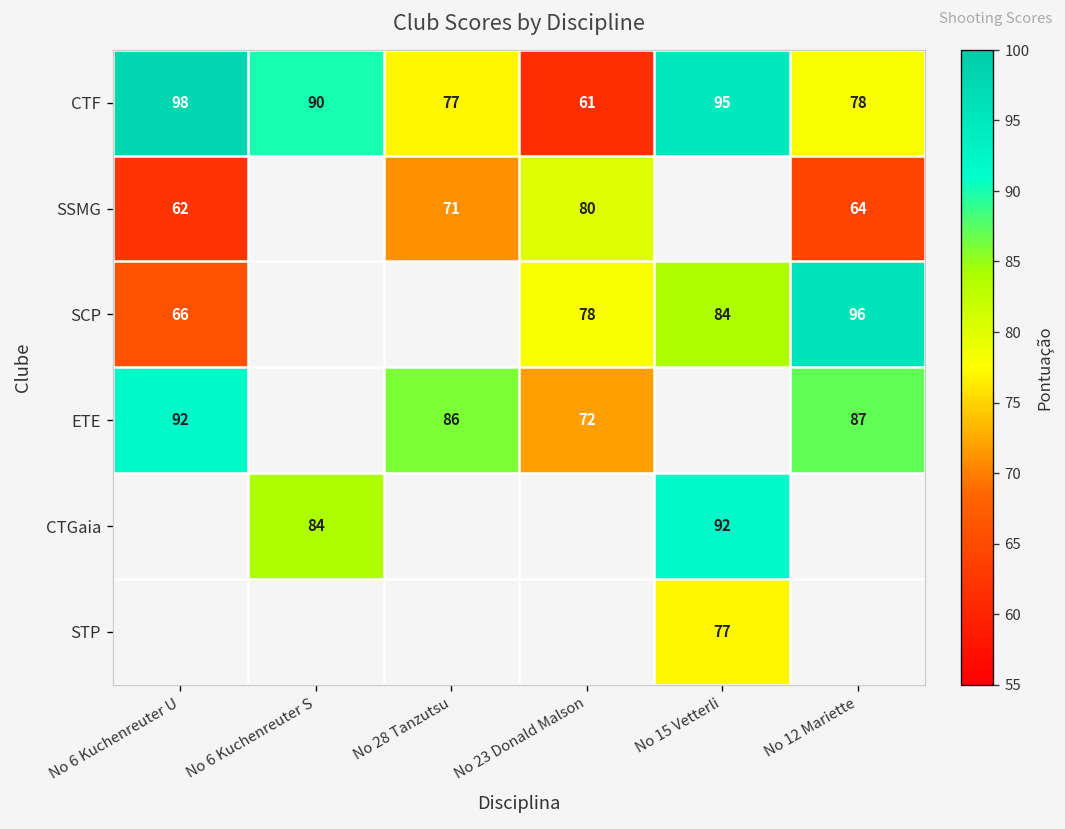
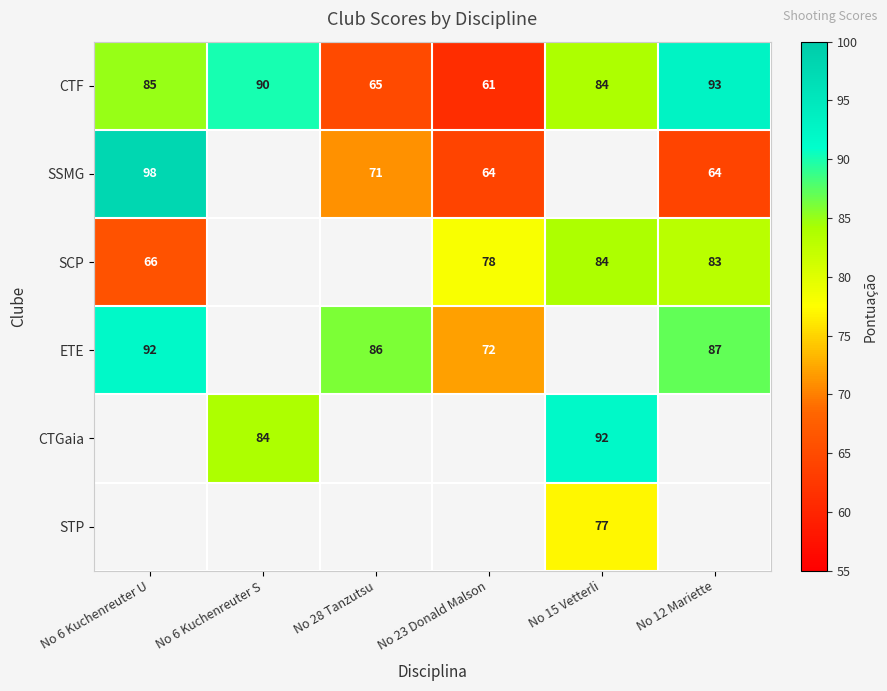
  {
    "CTF": {
-     "No 6 Kuchenreuter U": 98,
+     "No 6 Kuchenreuter U": 85,
      "No 6 Kuchenreuter S": 90,
-     "No 28 Tanzutsu": 77,
+     "No 28 Tanzutsu": 65,
      "No 23 Donald Malson": 61,
-     "No 15 Vetterli": 95,
-     "No 12 Mariette": 78
+     "No 15 Vetterli": 84,
+     "No 12 Mariette": 93
    },
    "SSMG": {
-     "No 6 Kuchenreuter U": 62,
+     "No 6 Kuchenreuter U": 98,
      "No 28 Tanzutsu": 71,
-     "No 23 Donald Malson": 80,
+     "No 23 Donald Malson": 64,
      "No 12 Mariette": 64
    },
    "SCP": {
      "No 6 Kuchenreuter U": 66,
      "No 23 Donald Malson": 78,
      "No 15 Vetterli": 84,
-     "No 12 Mariette": 96
+     "No 12 Mariette": 83
    },
    "ETE": {
      "No 6 Kuchenreuter U": 92,
      "No 28 Tanzutsu": 86,
      "No 23 Donald Malson": 72,
      "No 12 Mariette": 87
    },
    "CTGaia": {
      "No 6 Kuchenreuter S": 84,
      "No 15 Vetterli": 92
    },
    "STP": {
      "No 15 Vetterli": 77
    }
  }
